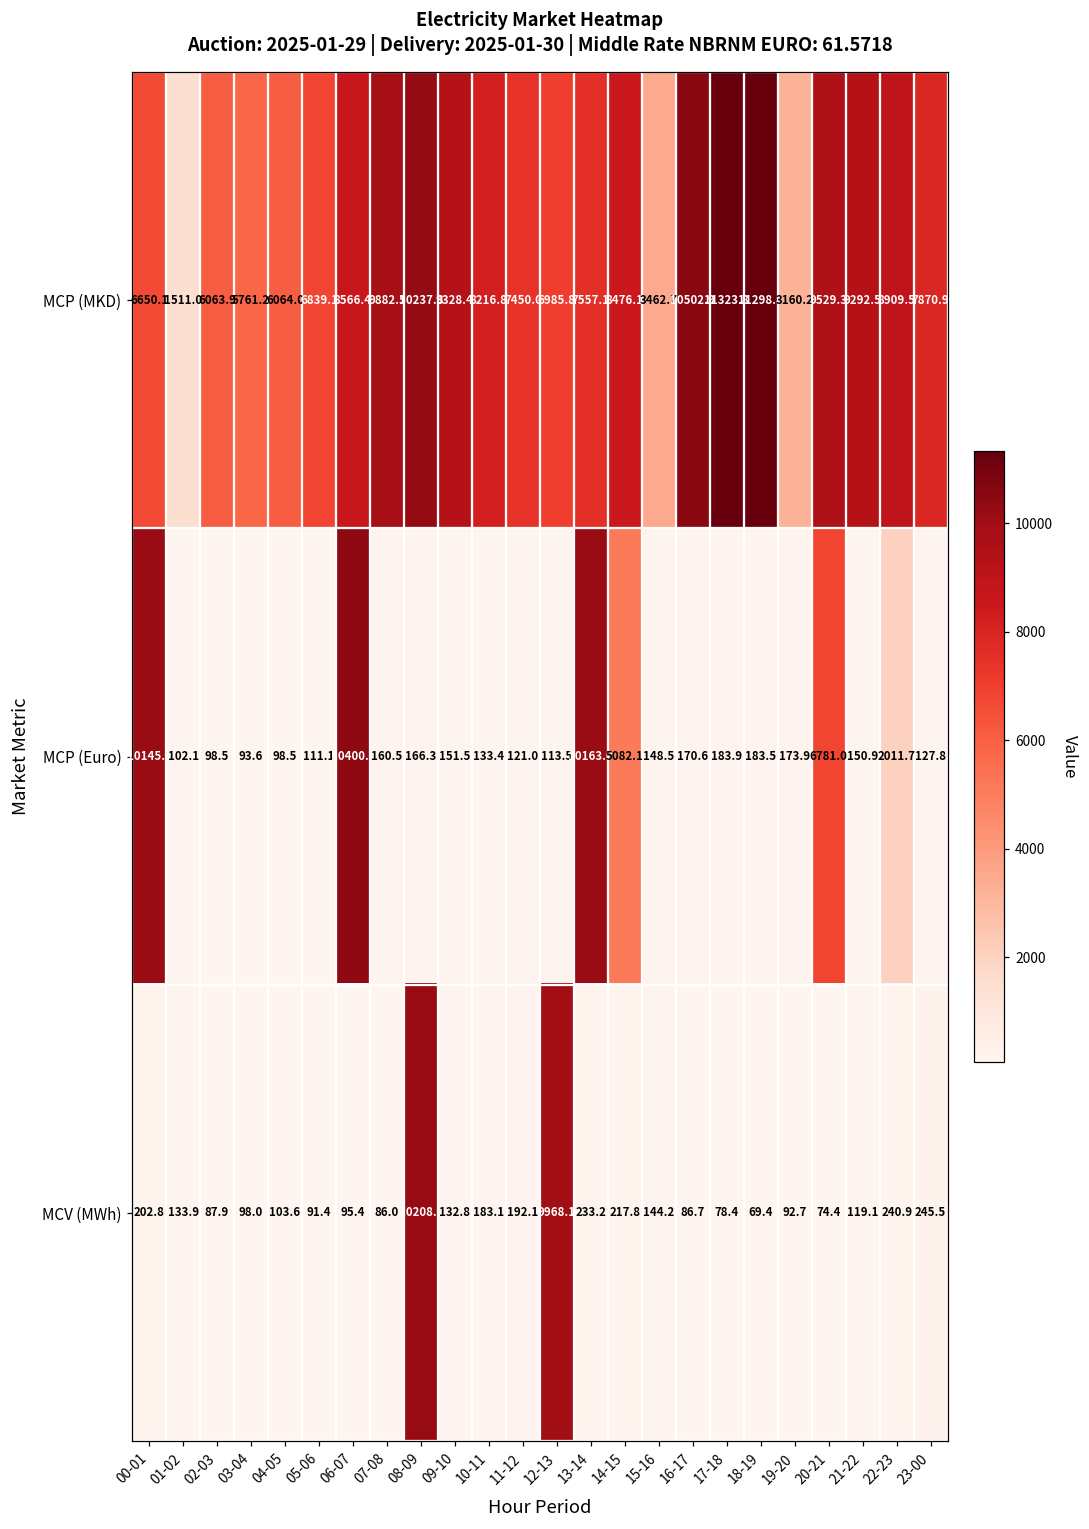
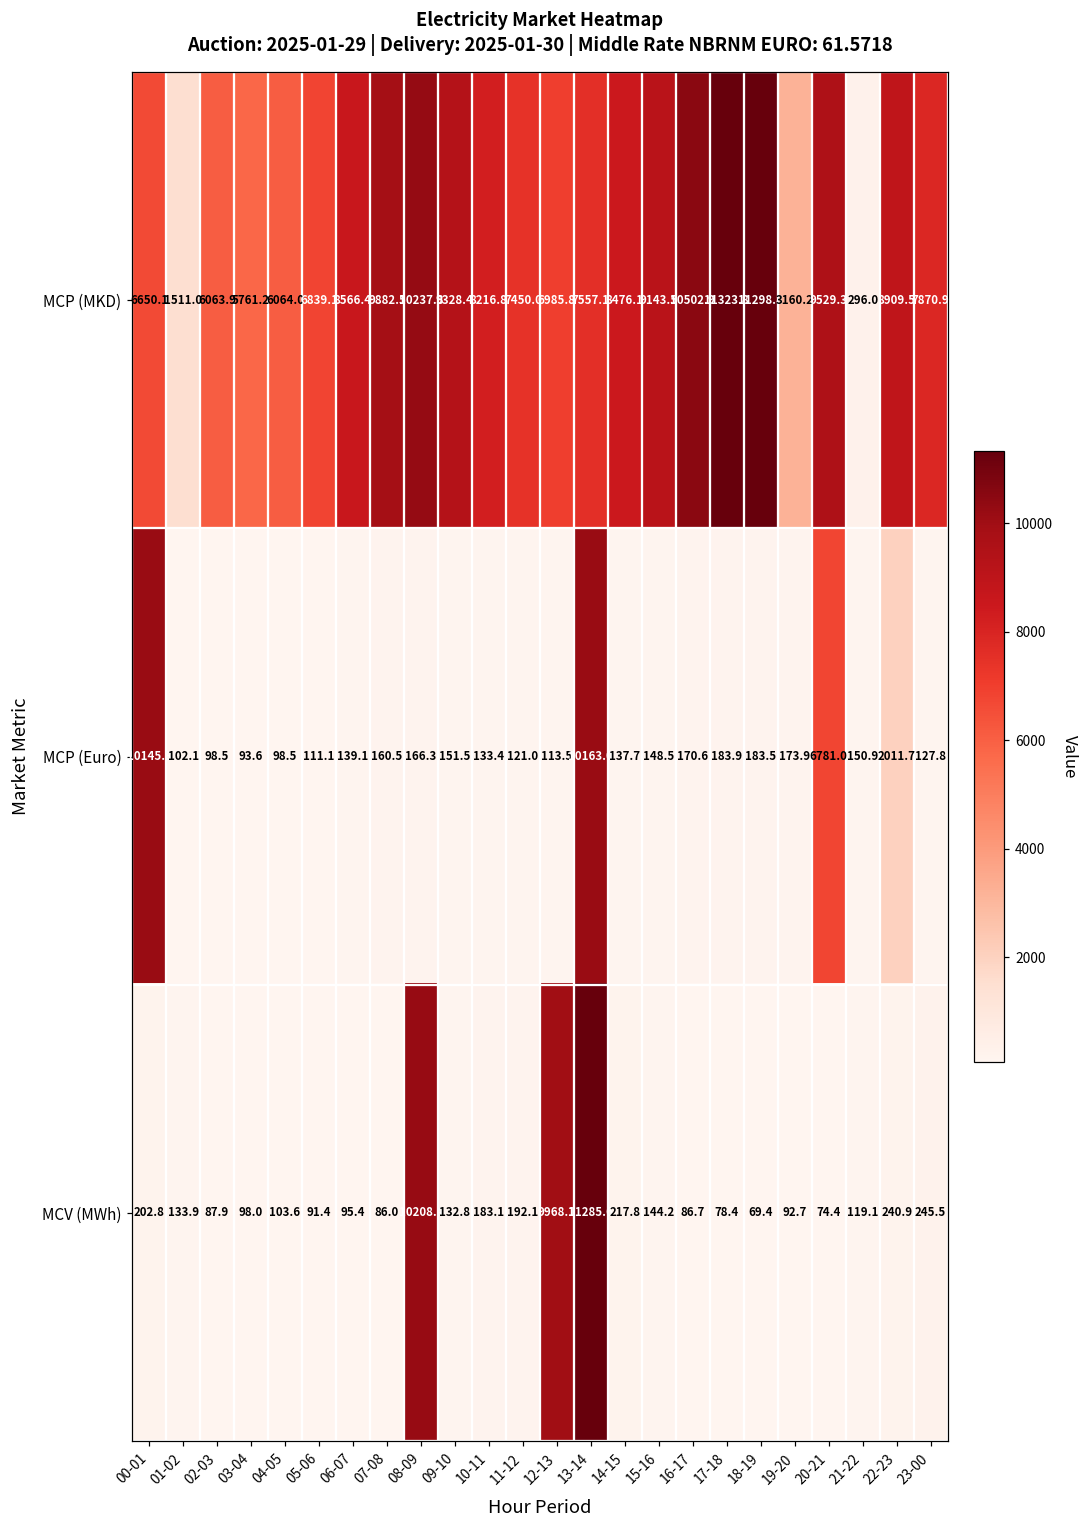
  {
    "MCP (MKD)": {
      "00-01": 6650.1,
      "01-02": 1511.0,
      "02-03": 6063.9,
      "03-04": 5761.2,
      "04-05": 6064.0,
      "05-06": 6839.1,
      "06-07": 8566.4,
      "10-11": 8216.8,
      "11-12": 7450.0,
      "12-13": 6985.8,
      "13-14": 7557.1,
      "14-15": 8476.1,
-     "15-16": 3462.7,
+     "15-16": 9143.5,
      "20-21": 9529.3,
-     "21-22": 9292.5,
+     "21-22": 296.0,
      "22-23": 8909.5,
      "23-00": 7870.9
    },
    "MCP (Euro)": {
      "00-01": 10145.8,
      "01-02": 102.1,
      "02-03": 98.5,
      "03-04": 93.6,
      "04-05": 98.5,
      "05-06": 111.1,
-     "06-07": 10400.4,
+     "06-07": 139.1,
      "07-08": 160.5,
      "08-09": 166.3,
      "09-10": 151.5,
      "10-11": 133.4,
      "11-12": 121.0,
      "12-13": 113.5,
      "13-14": 10163.0,
-     "14-15": 5082.1,
+     "14-15": 137.7,
      "15-16": 148.5,
      "16-17": 170.6,
      "17-18": 183.9,
      "18-19": 183.5,
      "19-20": 173.9,
      "20-21": 6781.0,
      "21-22": 150.9,
      "22-23": 2011.7,
      "23-00": 127.8
    },
    "MCV (MWh)": {
      "00-01": 202.8,
      "01-02": 133.9,
      "02-03": 87.9,
      "03-04": 98.0,
      "04-05": 103.6,
      "05-06": 91.4,
      "06-07": 95.4,
      "07-08": 86.0,
      "08-09": 10208.4,
      "09-10": 132.8,
      "10-11": 183.1,
      "11-12": 192.1,
-     "13-14": 233.2,
+     "13-14": 11285.6,
      "14-15": 217.8,
      "15-16": 144.2,
      "16-17": 86.7,
      "17-18": 78.4,
      "18-19": 69.4,
      "19-20": 92.7,
      "20-21": 74.4,
      "21-22": 119.1,
      "22-23": 240.9,
      "23-00": 245.5
    }
  }
